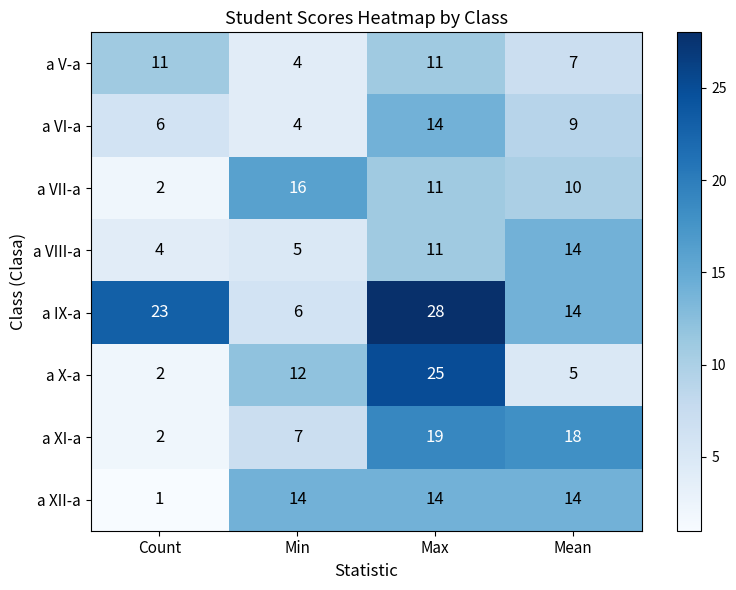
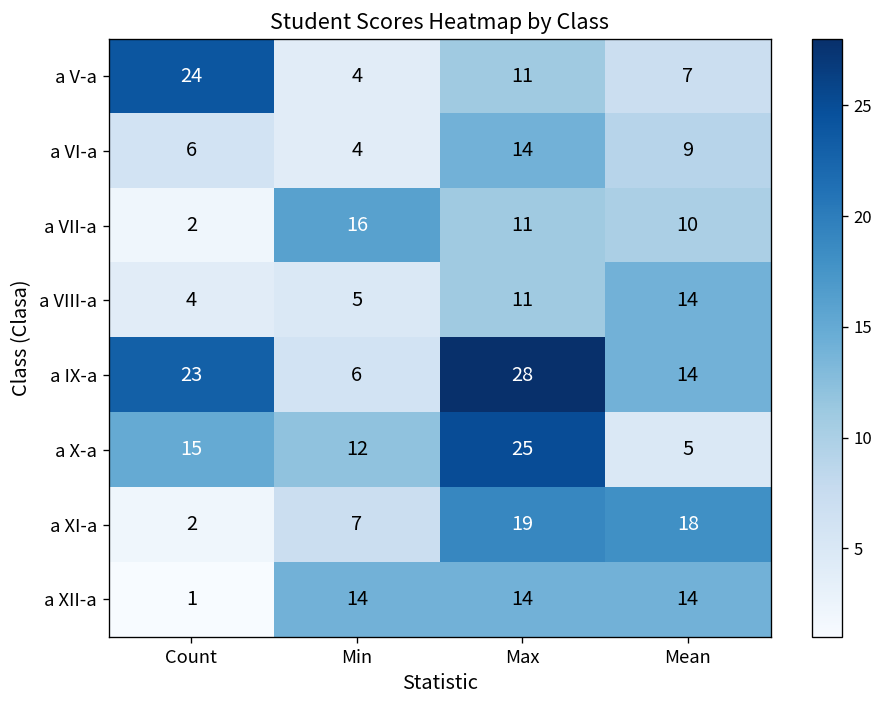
  {
    "a V-a": {
-     "Count": 11,
+     "Count": 24,
      "Min": 4,
      "Max": 11,
      "Mean": 7
    },
    "a VI-a": {
      "Count": 6,
      "Min": 4,
      "Max": 14,
      "Mean": 9
    },
    "a VII-a": {
      "Count": 2,
      "Min": 16,
      "Max": 11,
      "Mean": 10
    },
    "a VIII-a": {
      "Count": 4,
      "Min": 5,
      "Max": 11,
      "Mean": 14
    },
    "a IX-a": {
      "Count": 23,
      "Min": 6,
      "Max": 28,
      "Mean": 14
    },
    "a X-a": {
-     "Count": 2,
+     "Count": 15,
      "Min": 12,
      "Max": 25,
      "Mean": 5
    },
    "a XI-a": {
      "Count": 2,
      "Min": 7,
      "Max": 19,
      "Mean": 18
    },
    "a XII-a": {
      "Count": 1,
      "Min": 14,
      "Max": 14,
      "Mean": 14
    }
  }
